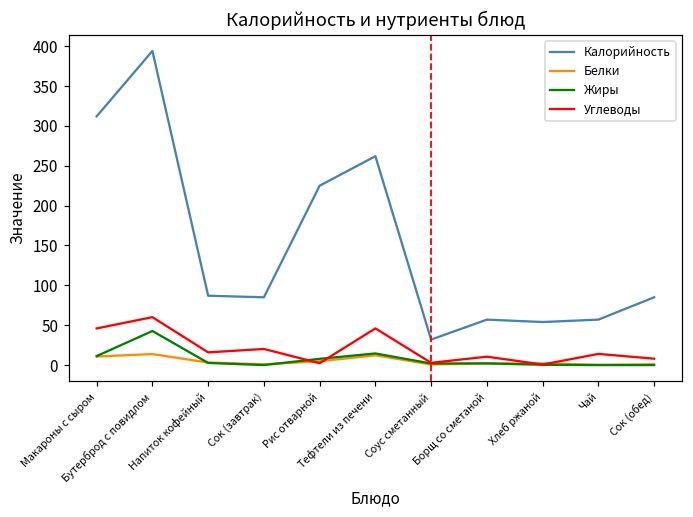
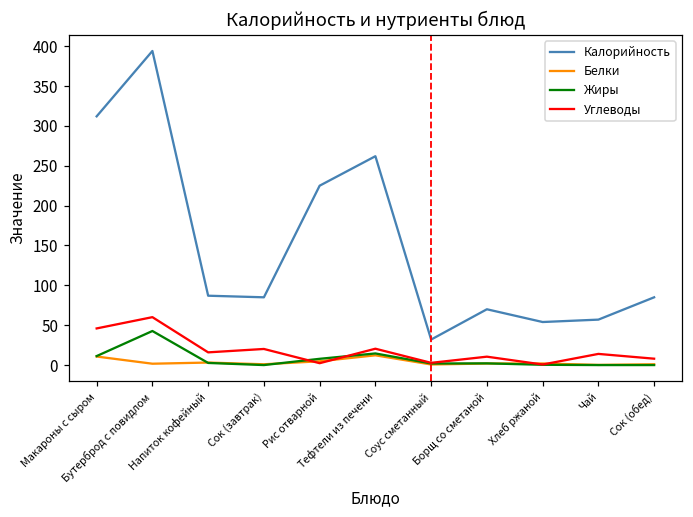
  {
    "Калорийность": {
      "Макароны с сыром": 310,
      "Бутерброд с повидлом": 390,
      "Напиток кофейный": 90,
      "Сок (завтрак)": 90,
      "Рис отварной": 230,
      "Тефтели из печени": 260,
      "Соус сметанный": 30,
-     "Борщ со сметаной": 60,
+     "Борщ со сметаной": 70,
      "Хлеб ржаной": 50,
      "Чай": 60,
      "Сок (обед)": 90
    },
    "Белки": {
-     "Бутерброд с повидлом": 10
+     "Бутерброд с повидлом": 0
    },
    "Жиры": {
      "Бутерброд с повидлом": 40
    },
    "Углеводы": {
      "Макароны с сыром": 50,
      "Бутерброд с повидлом": 60,
      "Напиток кофейный": 20,
      "Сок (завтрак)": 20,
-     "Тефтели из печени": 50,
+     "Тефтели из печени": 20,
      "Борщ со сметаной": 10,
      "Чай": 10,
      "Сок (обед)": 10
    }
  }
